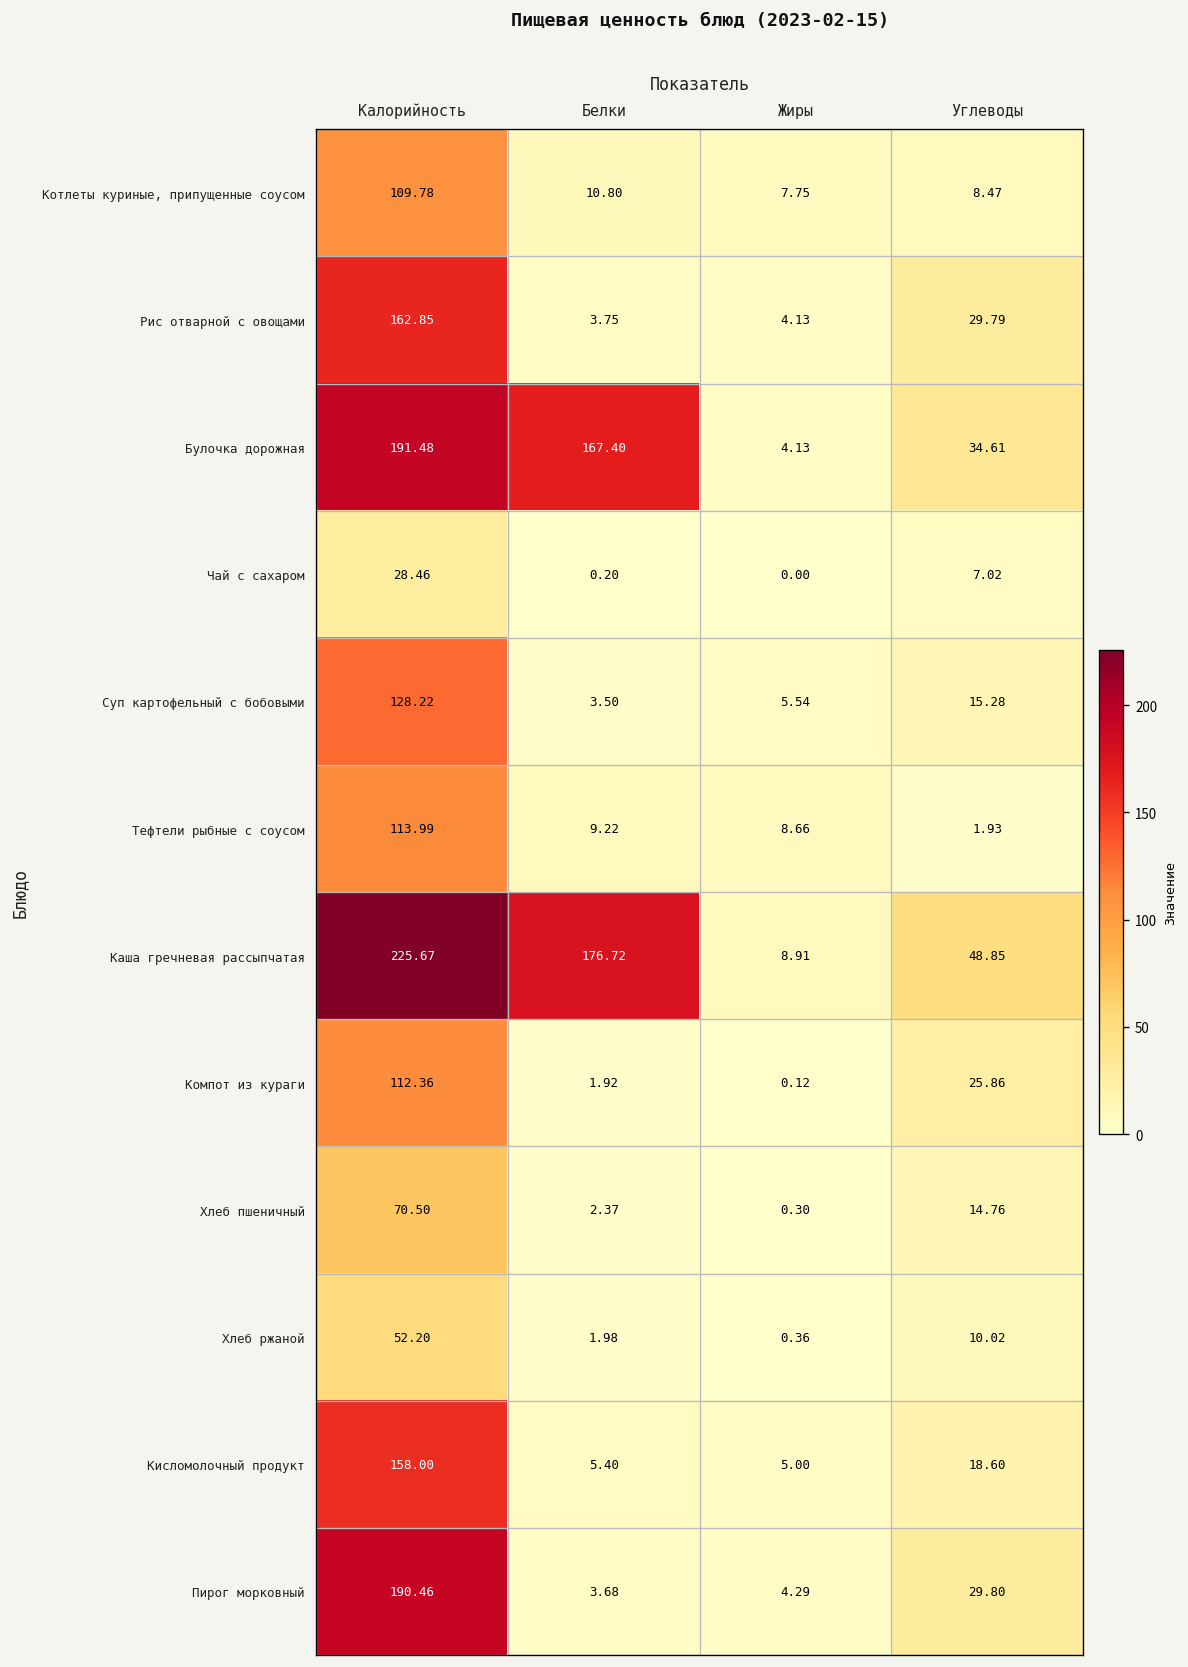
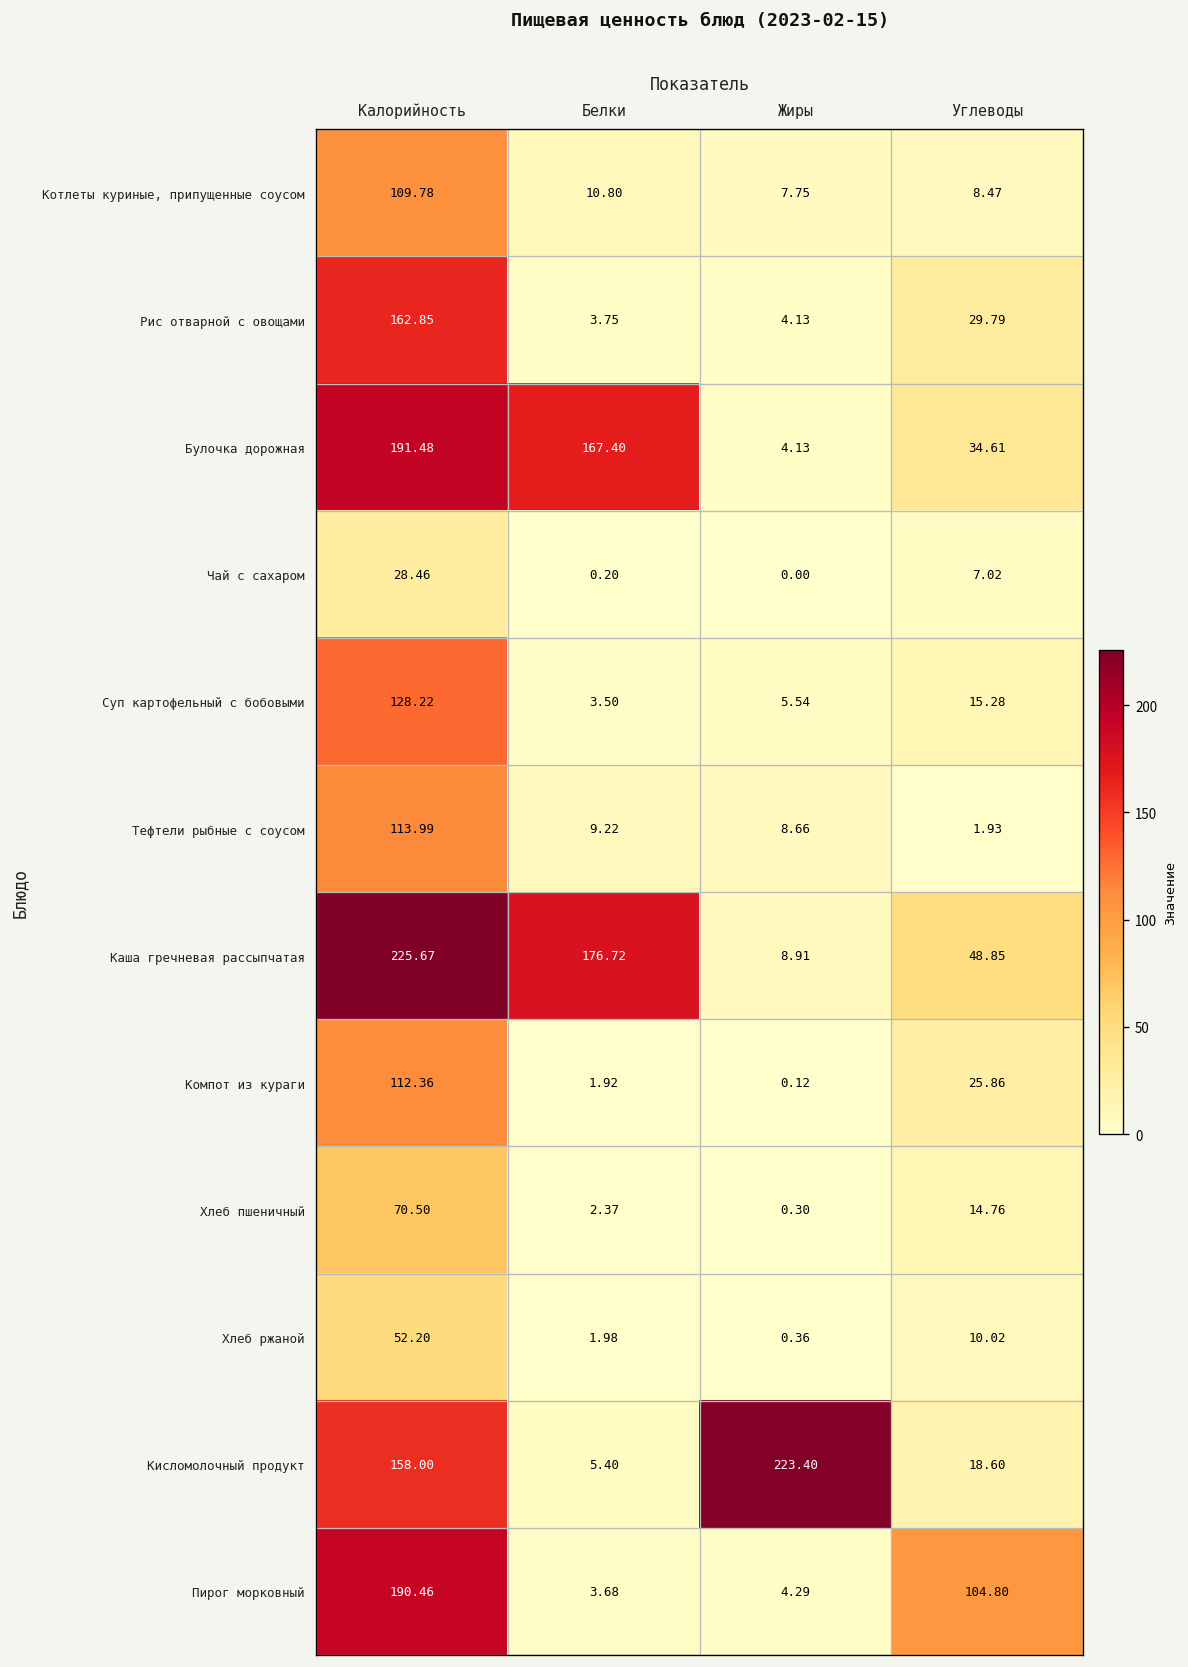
  {
    "Котлеты куриные, припущенные соусом": {
      "Калорийность": 109.78,
      "Белки": 10.80,
      "Жиры": 7.75,
      "Углеводы": 8.47
    },
    "Рис отварной с овощами": {
      "Калорийность": 162.85,
      "Белки": 3.75,
      "Жиры": 4.13,
      "Углеводы": 29.79
    },
    "Булочка дорожная": {
      "Калорийность": 191.48,
      "Белки": 167.40,
      "Жиры": 4.13,
      "Углеводы": 34.61
    },
    "Чай с сахаром": {
      "Калорийность": 28.46,
      "Белки": 0.20,
      "Жиры": 0.00,
      "Углеводы": 7.02
    },
    "Суп картофельный с бобовыми": {
      "Калорийность": 128.22,
      "Белки": 3.50,
      "Жиры": 5.54,
      "Углеводы": 15.28
    },
    "Тефтели рыбные с соусом": {
      "Калорийность": 113.99,
      "Белки": 9.22,
      "Жиры": 8.66,
      "Углеводы": 1.93
    },
    "Каша гречневая рассыпчатая": {
      "Калорийность": 225.67,
      "Белки": 176.72,
      "Жиры": 8.91,
      "Углеводы": 48.85
    },
    "Компот из кураги": {
      "Калорийность": 112.36,
      "Белки": 1.92,
      "Жиры": 0.12,
      "Углеводы": 25.86
    },
    "Хлеб пшеничный": {
      "Калорийность": 70.50,
      "Белки": 2.37,
      "Жиры": 0.30,
      "Углеводы": 14.76
    },
    "Хлеб ржаной": {
      "Калорийность": 52.20,
      "Белки": 1.98,
      "Жиры": 0.36,
      "Углеводы": 10.02
    },
    "Кисломолочный продукт": {
      "Калорийность": 158.00,
      "Белки": 5.40,
-     "Жиры": 5.00,
+     "Жиры": 223.40,
      "Углеводы": 18.60
    },
    "Пирог морковный": {
      "Калорийность": 190.46,
      "Белки": 3.68,
      "Жиры": 4.29,
-     "Углеводы": 29.80
+     "Углеводы": 104.80
    }
  }
